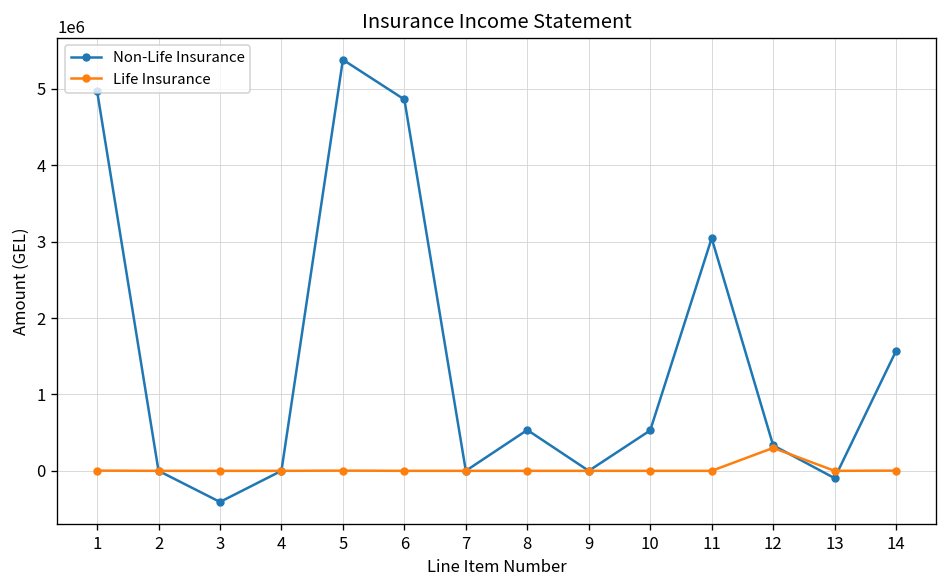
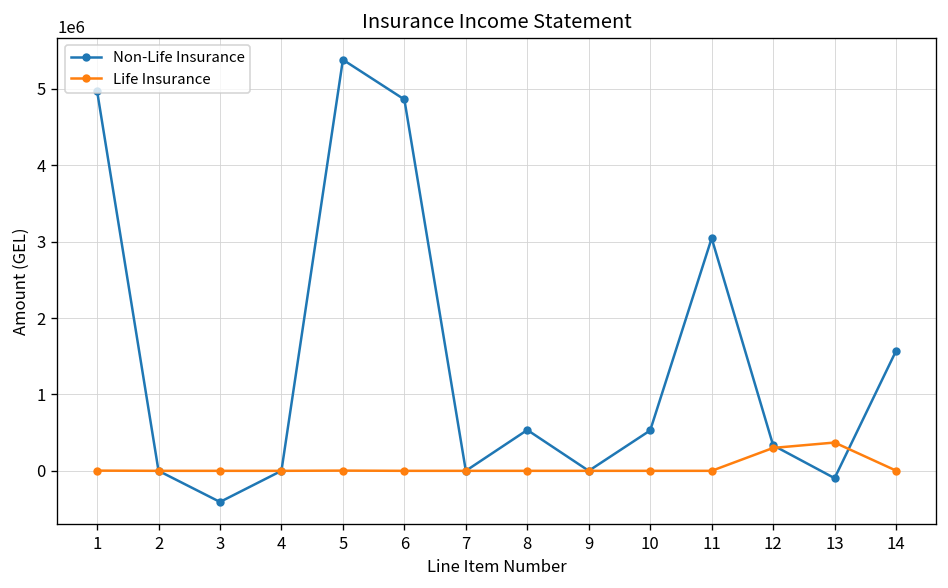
  {
    "Non-Life Insurance": {
      "3": -400000,
      "5": 5400000,
      "6": 4900000,
      "8": 500000,
      "10": 500000,
      "11": 3000000,
      "13": -100000,
      "14": 1600000
    },
    "Life Insurance": {
      "1": 0,
      "3": 0,
      "5": 0,
      "6": 0,
      "8": 0,
      "10": 0,
      "11": 0,
-     "13": 0,
+     "13": 400000,
      "14": 0
    }
  }
